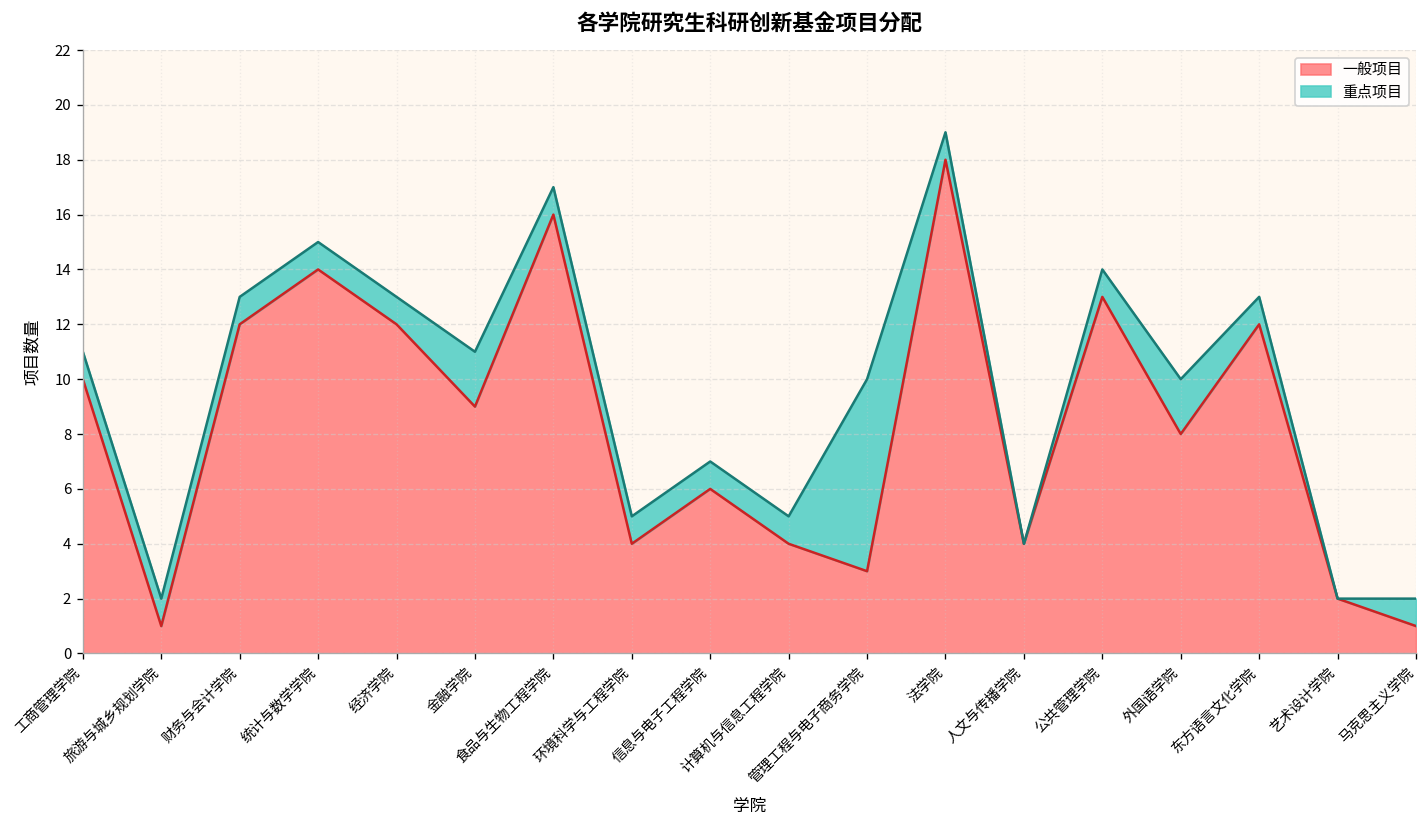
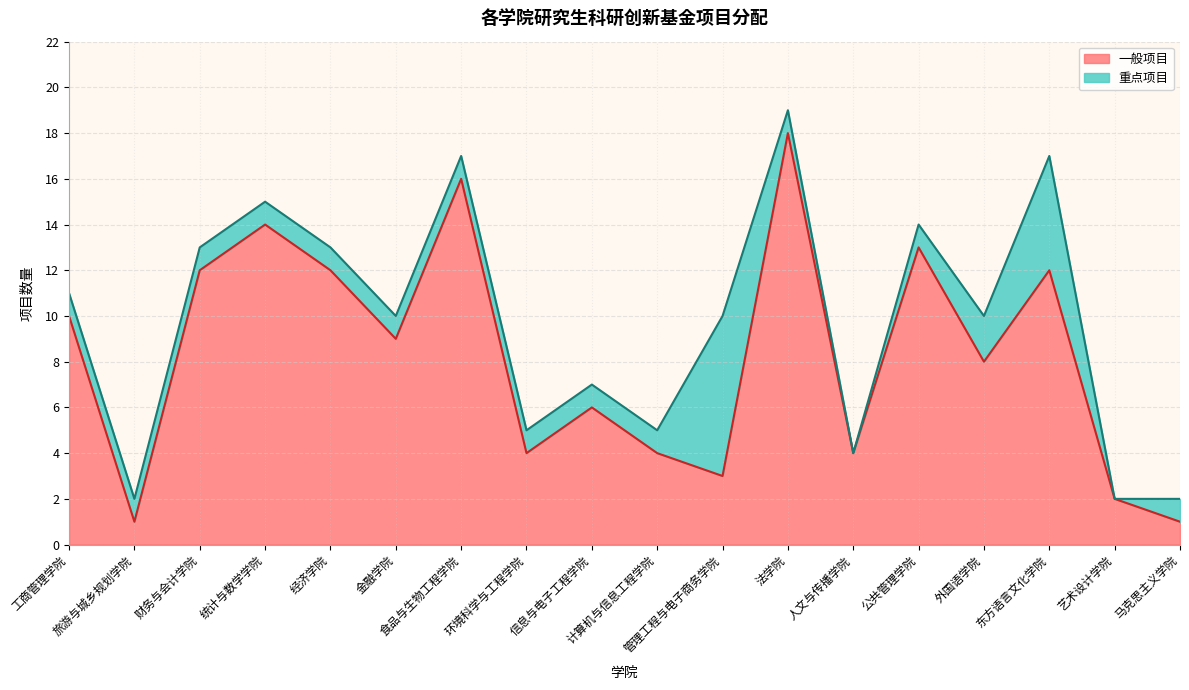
  {
    "一般项目": {
      "工商管理学院": 10,
      "旅游与城乡规划学院": 1,
      "财务与会计学院": 12,
      "统计与数学学院": 14,
      "经济学院": 12,
      "金融学院": 9,
      "食品与生物工程学院": 16,
      "环境科学与工程学院": 4,
      "信息与电子工程学院": 6,
      "计算机与信息工程学院": 4,
      "管理工程与电子商务学院": 3,
      "法学院": 18,
      "公共管理学院": 13,
      "外国语学院": 8,
      "东方语言文化学院": 12,
      "马克思主义学院": 1
    },
    "重点项目": {
      "工商管理学院": 1,
      "旅游与城乡规划学院": 1,
      "财务与会计学院": 1,
      "统计与数学学院": 1,
      "经济学院": 1,
-     "金融学院": 2,
+     "金融学院": 1,
      "食品与生物工程学院": 1,
      "环境科学与工程学院": 1,
      "信息与电子工程学院": 1,
      "计算机与信息工程学院": 1,
      "管理工程与电子商务学院": 7,
      "法学院": 1,
      "公共管理学院": 1,
      "外国语学院": 2,
-     "东方语言文化学院": 1,
+     "东方语言文化学院": 5,
      "马克思主义学院": 1
    }
  }
